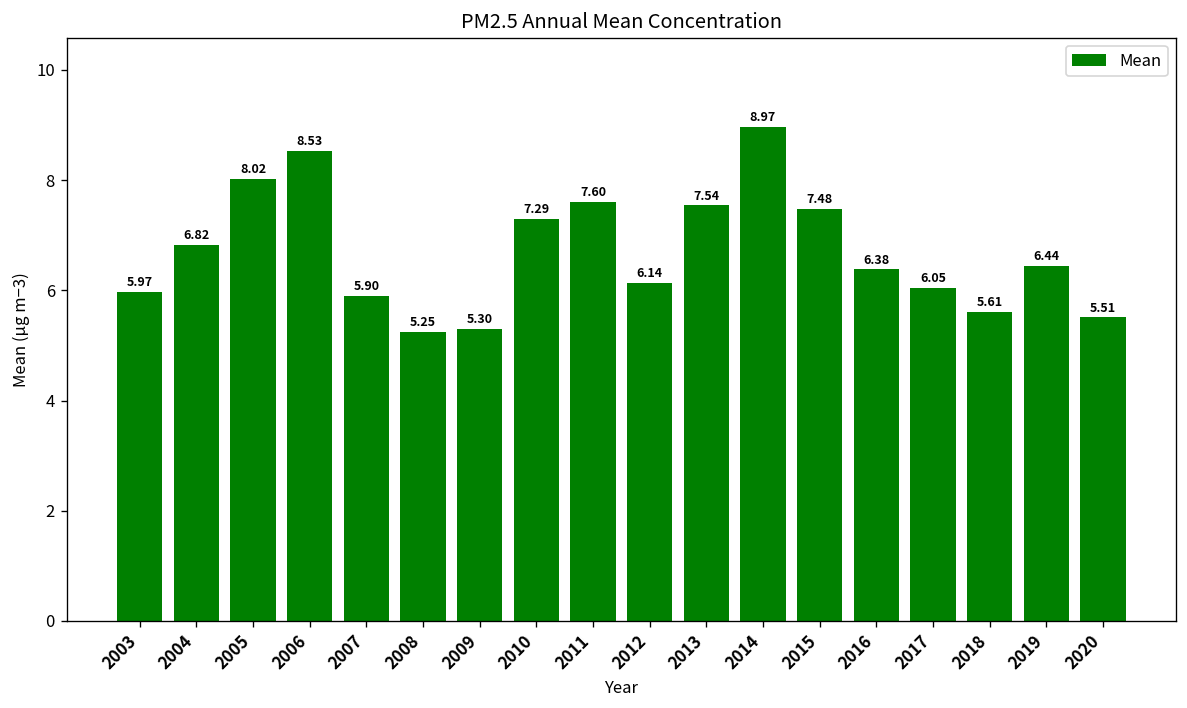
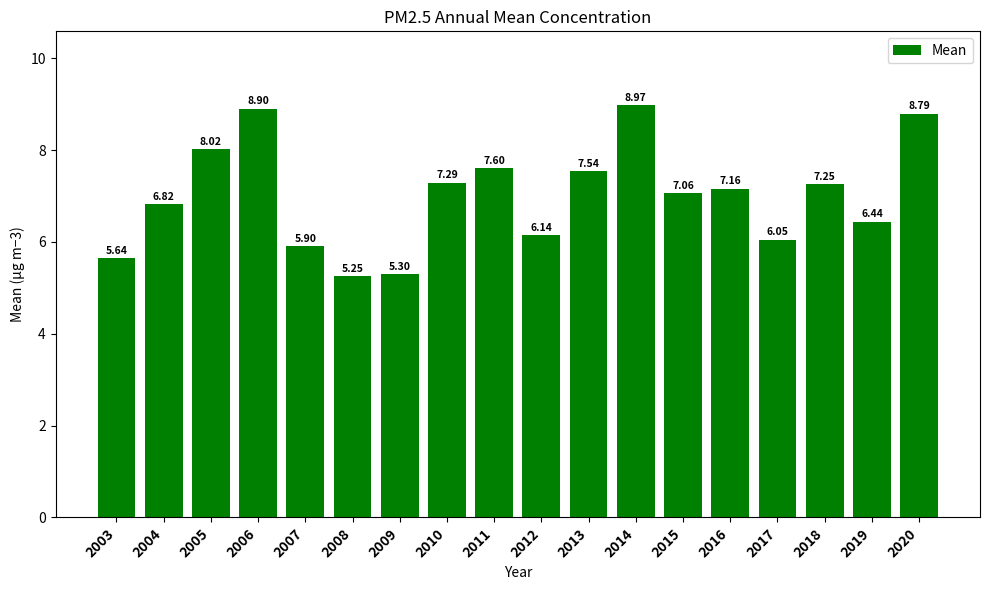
  {
-   "2003": 5.97,
+   "2003": 5.64,
    "2004": 6.82,
    "2005": 8.02,
-   "2006": 8.53,
+   "2006": 8.90,
    "2007": 5.90,
    "2008": 5.25,
    "2009": 5.30,
    "2010": 7.29,
    "2011": 7.60,
    "2012": 6.14,
    "2013": 7.54,
    "2014": 8.97,
-   "2015": 7.48,
-   "2016": 6.38,
+   "2015": 7.06,
+   "2016": 7.16,
    "2017": 6.05,
-   "2018": 5.61,
+   "2018": 7.25,
    "2019": 6.44,
-   "2020": 5.51
+   "2020": 8.79
  }
